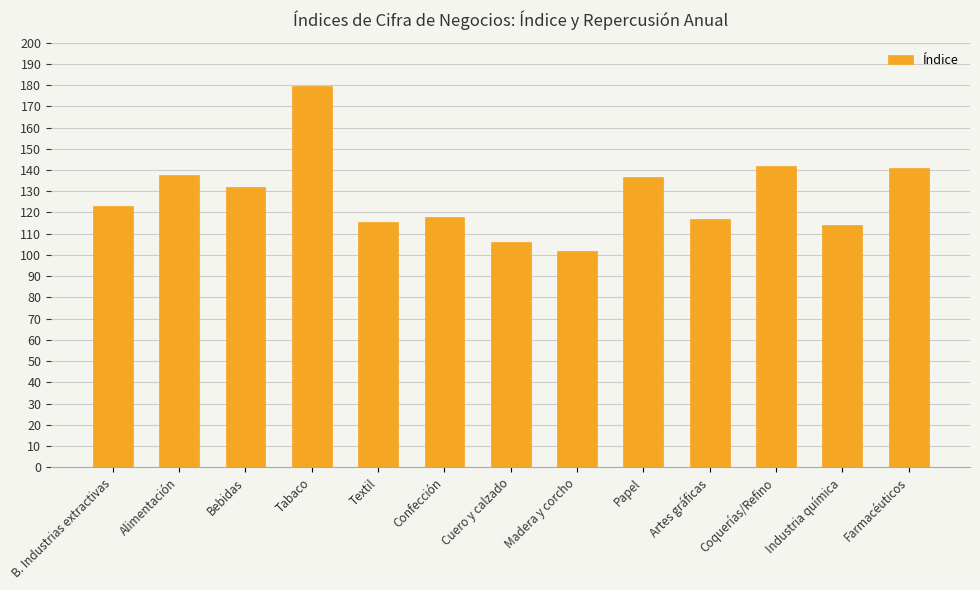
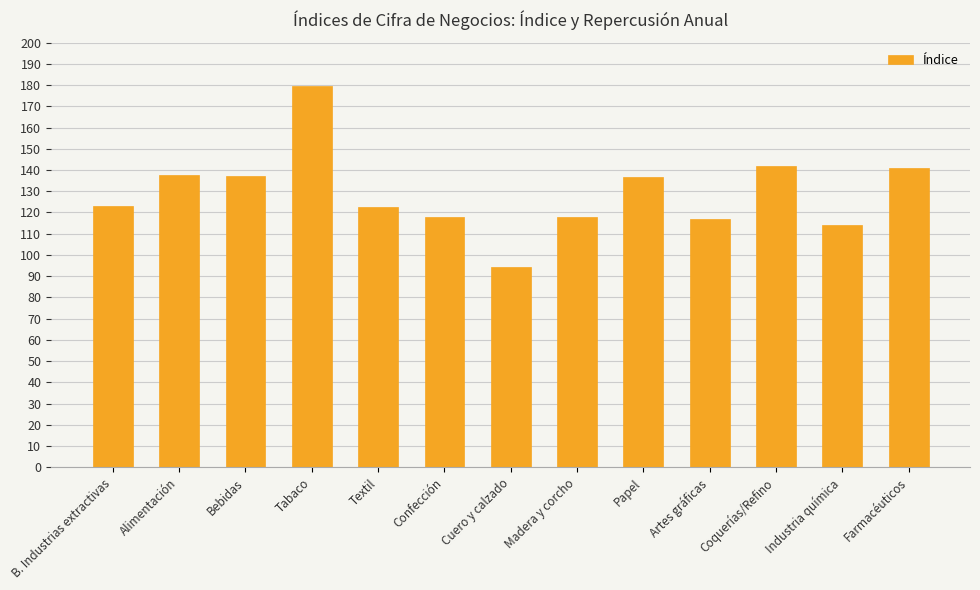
  {
    "B. Industrias extractivas": 123,
    "Alimentación": 138,
-   "Bebidas": 132,
+   "Bebidas": 137,
    "Tabaco": 179,
-   "Textil": 116,
+   "Textil": 123,
    "Confección": 118,
-   "Cuero y calzado": 106,
-   "Madera y corcho": 102,
+   "Cuero y calzado": 94,
+   "Madera y corcho": 118,
    "Papel": 137,
    "Artes gráficas": 117,
    "Coquerías/Refino": 142,
    "Industria química": 114,
    "Farmacéuticos": 141
  }
